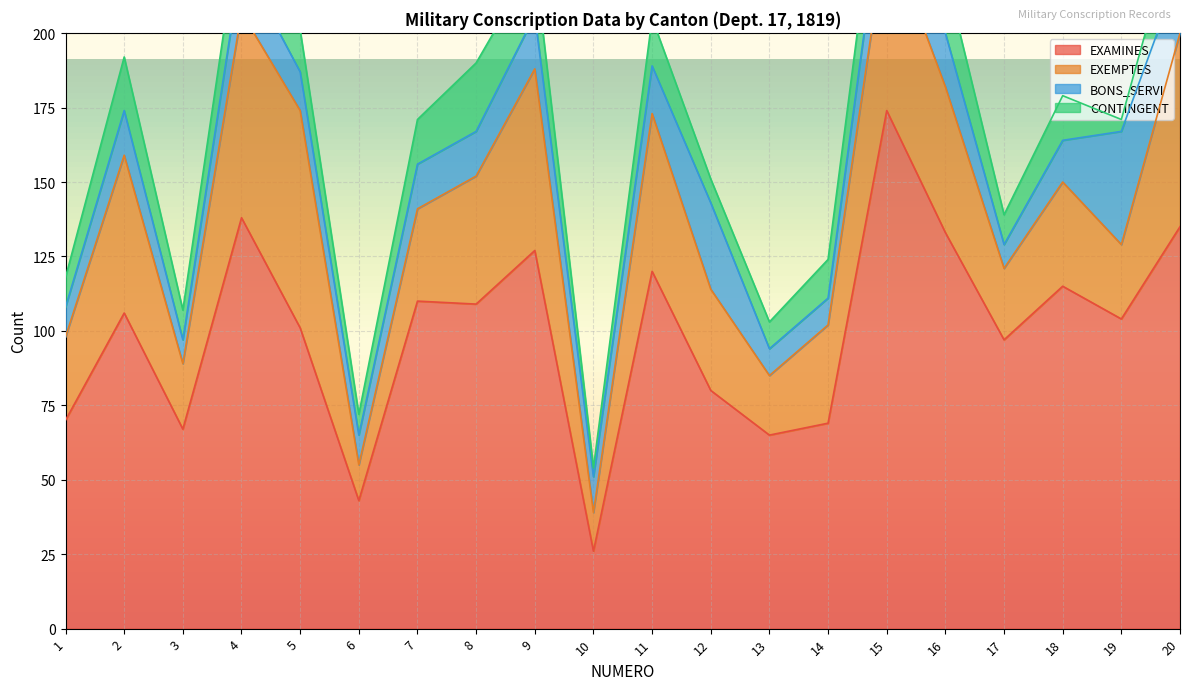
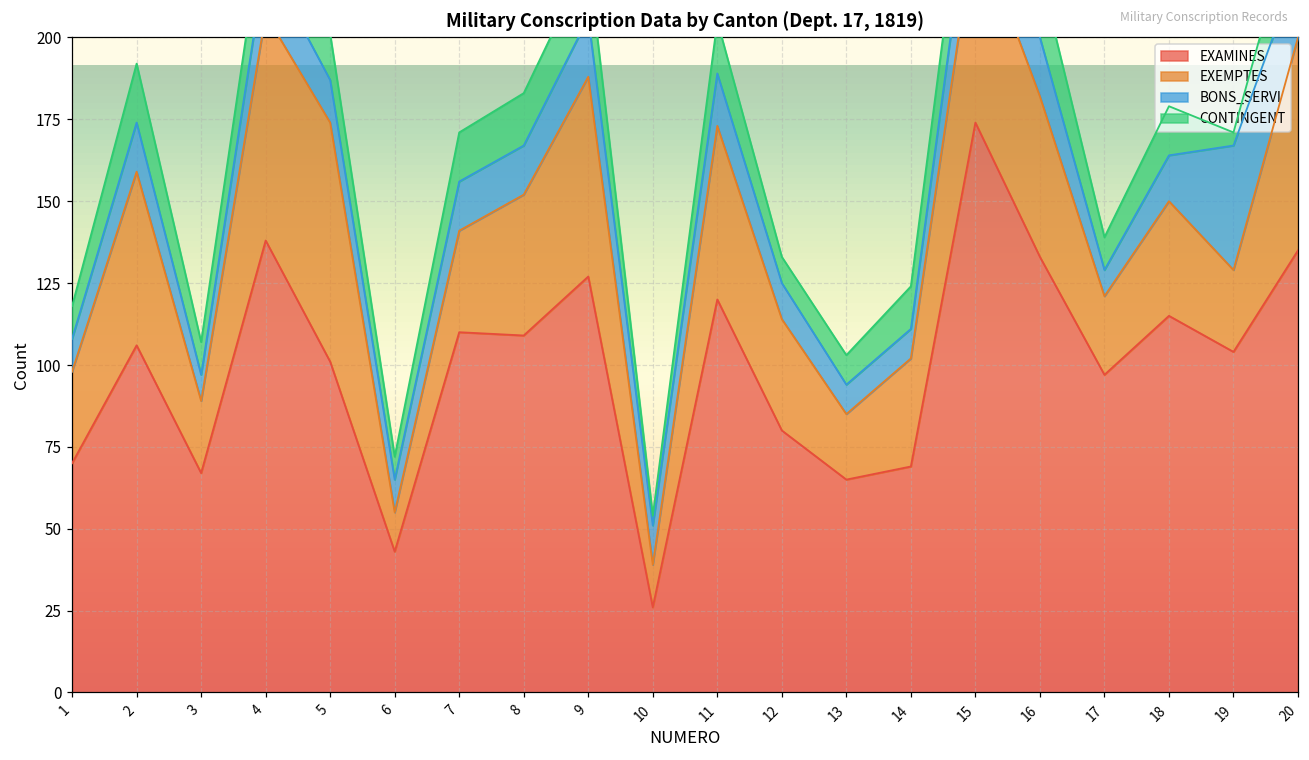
  {
    "BONS_SERVI": {
      "1": 10,
      "2": 15,
      "3": 8,
      "5": 13,
      "6": 10,
      "7": 15,
      "8": 15,
      "10": 12,
      "11": 16,
-     "12": 29,
+     "12": 11,
      "13": 9,
      "14": 9,
      "16": 18,
      "17": 8,
      "18": 14,
      "19": 38
    },
    "CONTINGENT": {
      "1": 10,
      "2": 18,
      "3": 10,
      "6": 7,
      "7": 15,
-     "8": 23,
+     "8": 16,
      "10": 3,
      "12": 8,
      "13": 9,
      "14": 13,
      "17": 10
    }
  }
